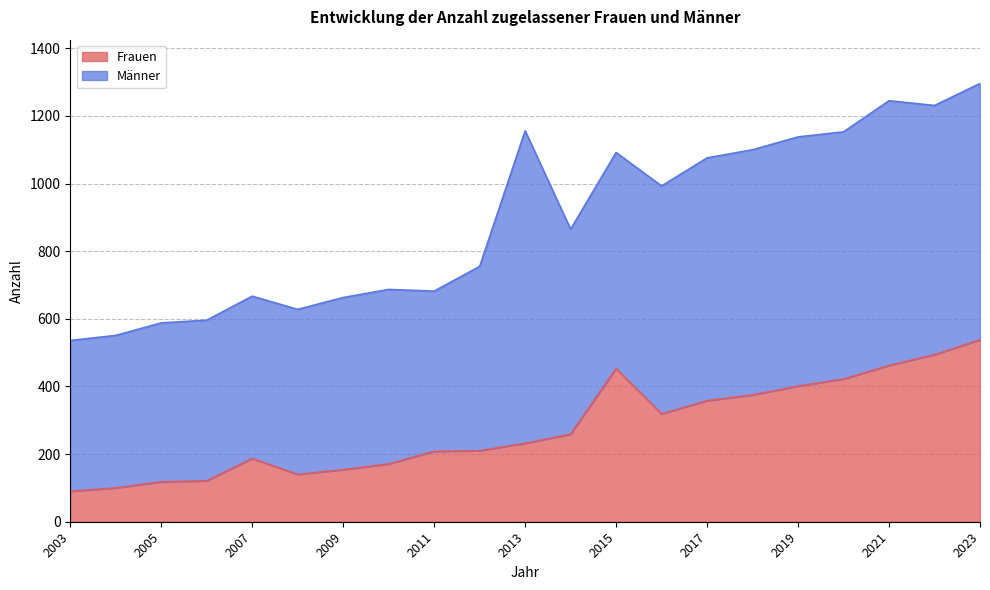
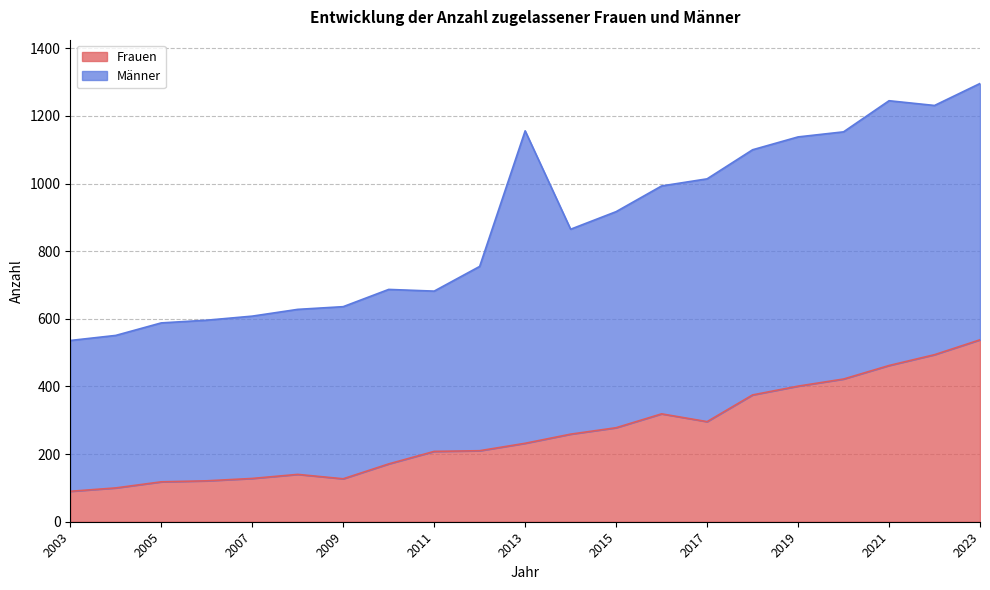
  {
    "Frauen": {
      "2003": 90,
      "2005": 120,
-     "2007": 190,
-     "2009": 150,
+     "2007": 130,
+     "2009": 130,
      "2011": 210,
      "2013": 230,
-     "2015": 450,
-     "2017": 360,
+     "2015": 280,
+     "2017": 300,
      "2019": 400,
      "2021": 460,
      "2023": 540
    },
    "Männer": {
      "2003": 450,
      "2005": 470,
      "2007": 480,
      "2009": 510,
      "2011": 470,
      "2013": 920,
      "2015": 640,
      "2017": 720,
      "2019": 740,
      "2021": 780,
      "2023": 760
    }
  }
